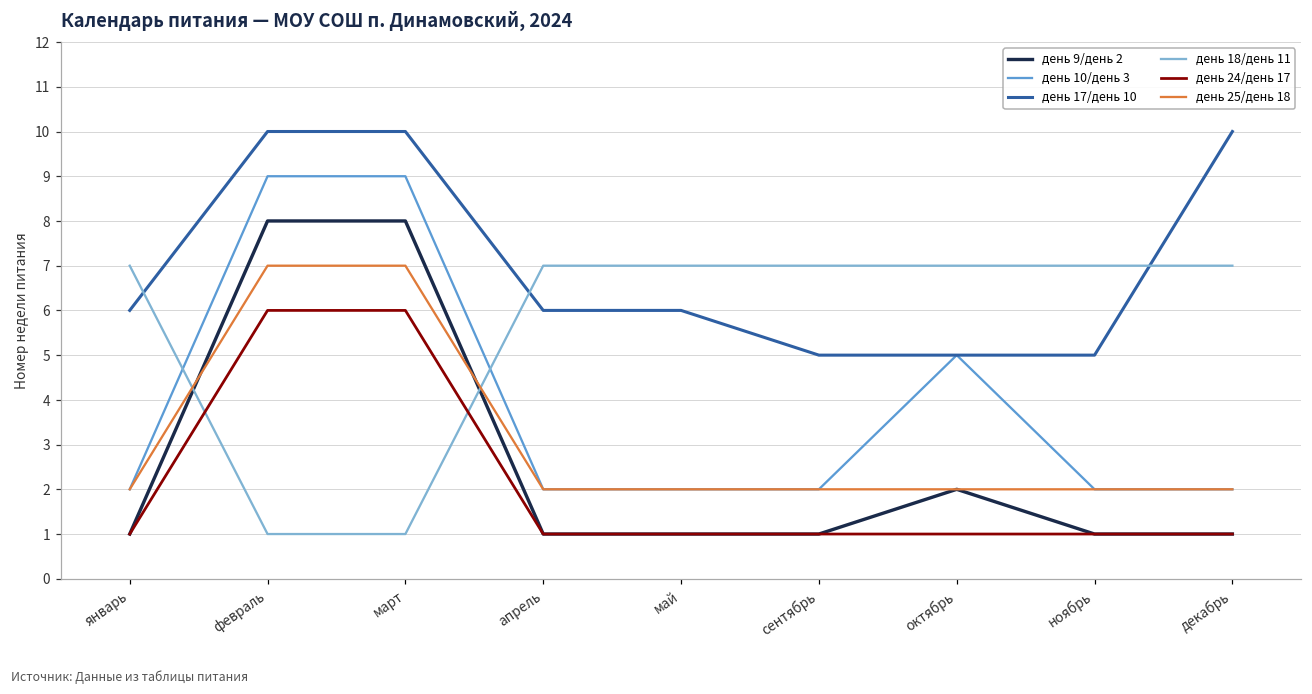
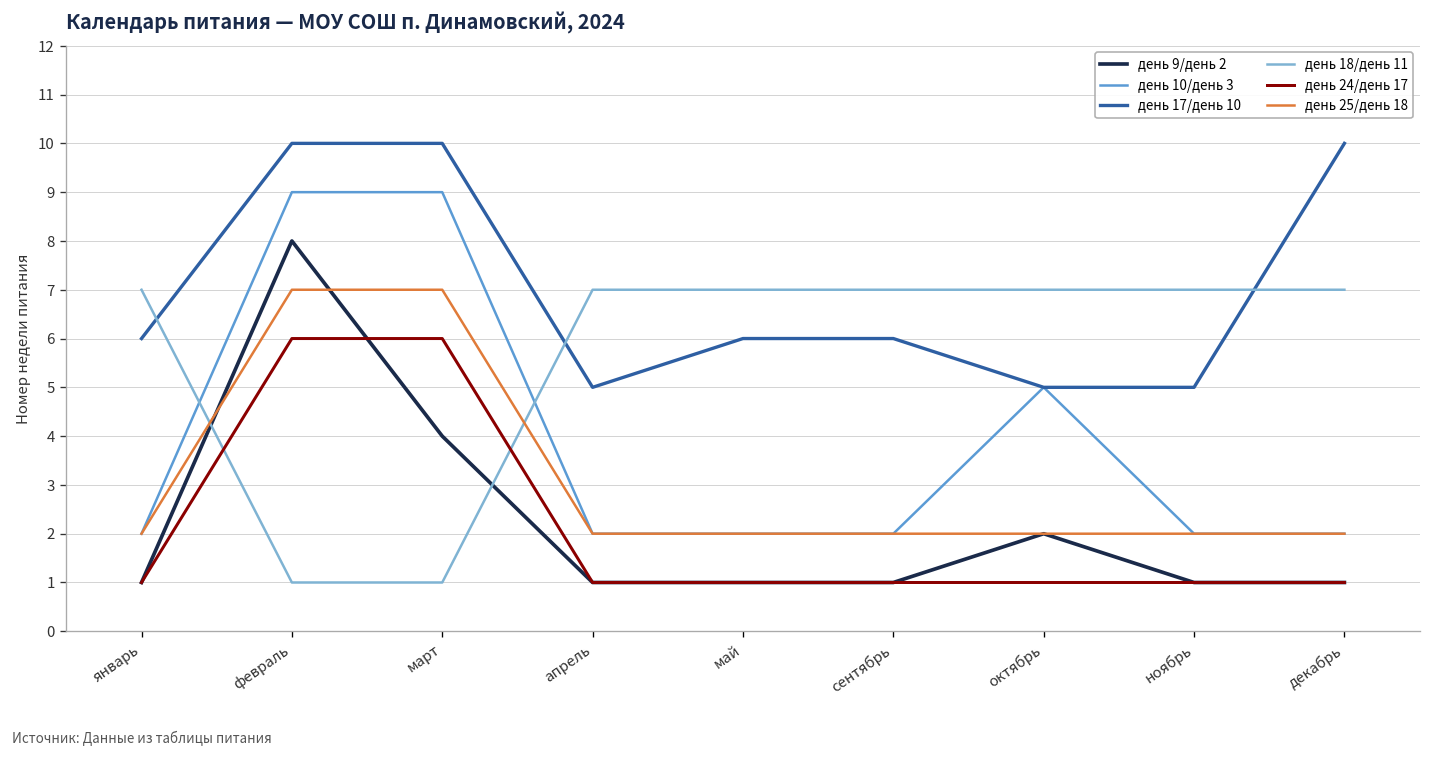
  {
    "день 9/день 2": {
      "февраль": 8,
-     "март": 8
+     "март": 4
    },
    "день 17/день 10": {
      "январь": 6,
      "февраль": 10,
      "март": 10,
-     "апрель": 6,
+     "апрель": 5,
      "май": 6,
-     "сентябрь": 5,
+     "сентябрь": 6,
      "ноябрь": 5,
      "декабрь": 10
    },
    "день 24/день 17": {
      "февраль": 6,
      "март": 6,
      "октябрь": 1
    },
    "день 25/день 18": {
      "февраль": 7,
      "март": 7
    }
  }
